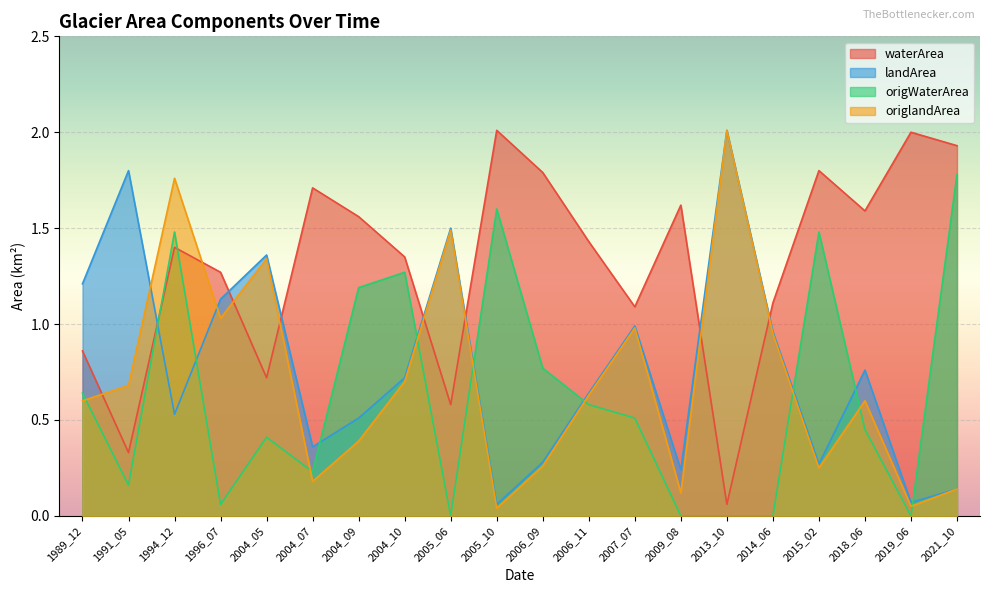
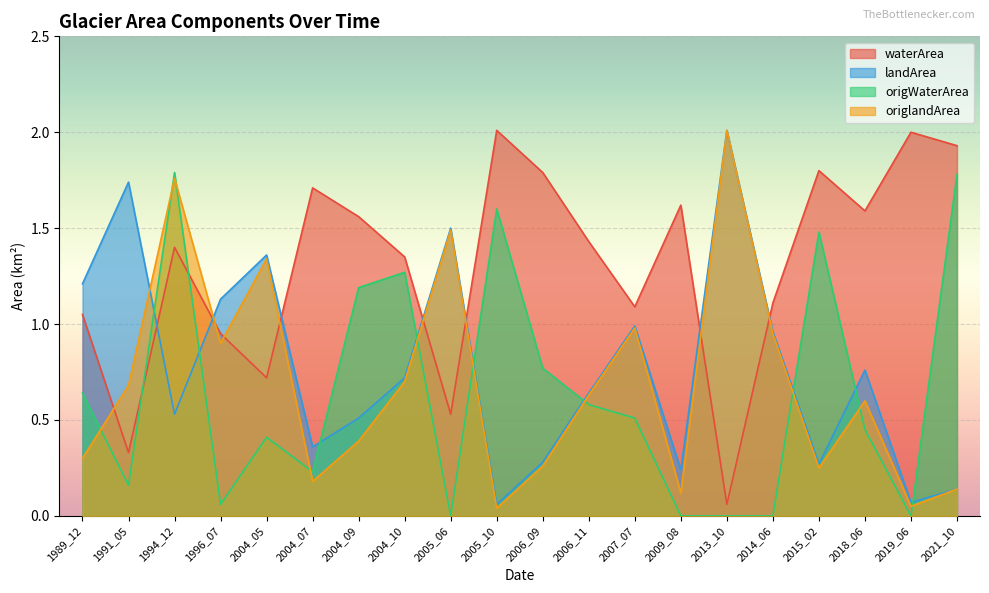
  {
    "waterArea": {
-     "1989_12": 0.86,
+     "1989_12": 1.05,
      "1991_05": 0.33,
      "1994_12": 1.40,
-     "1996_07": 1.27,
+     "1996_07": 0.95,
      "2004_05": 0.72,
      "2004_07": 1.71,
      "2004_09": 1.56,
      "2004_10": 1.35,
-     "2005_06": 0.58,
+     "2005_06": 0.53,
      "2005_10": 2.01,
      "2006_09": 1.79,
      "2006_11": 1.43,
      "2007_07": 1.09,
      "2009_08": 1.62,
      "2013_10": 0.06,
      "2014_06": 1.11,
      "2015_02": 1.80,
      "2018_06": 1.59,
      "2019_06": 2.00,
      "2021_10": 1.93
    },
    "landArea": {
      "1989_12": 1.21,
-     "1991_05": 1.80,
+     "1991_05": 1.74,
      "1994_12": 0.53,
      "1996_07": 1.13,
      "2004_05": 1.36,
      "2004_07": 0.36,
      "2004_09": 0.51,
      "2004_10": 0.72,
      "2005_10": 0.06,
      "2006_09": 0.28,
      "2009_08": 0.24,
      "2015_02": 0.27,
      "2018_06": 0.76,
      "2019_06": 0.07
    },
    "origWaterArea": {
      "1989_12": 0.64,
      "1991_05": 0.16,
-     "1994_12": 1.48,
+     "1994_12": 1.79,
      "1996_07": 0.06,
      "2004_05": 0.41,
      "2004_07": 0.23,
      "2004_09": 1.19,
      "2004_10": 1.27,
      "2005_06": 0.00,
      "2005_10": 1.60,
      "2006_09": 0.77,
      "2006_11": 0.58,
      "2007_07": 0.51,
      "2009_08": 0.00,
      "2013_10": 0.00,
      "2014_06": 0.00,
      "2015_02": 1.48,
      "2018_06": 0.45,
      "2019_06": 0.00,
      "2021_10": 1.78
    },
    "origlandArea": {
-     "1989_12": 0.6,
+     "1989_12": 0.3,
      "1991_05": 0.68,
      "1994_12": 1.76,
-     "1996_07": 1.03,
+     "1996_07": 0.90,
      "2004_05": 1.34,
      "2004_07": 0.18,
      "2004_09": 0.39,
      "2004_10": 0.70,
      "2005_10": 0.04,
      "2006_09": 0.26,
      "2009_08": 0.12,
      "2015_02": 0.25,
      "2018_06": 0.60,
      "2019_06": 0.05
    }
  }
